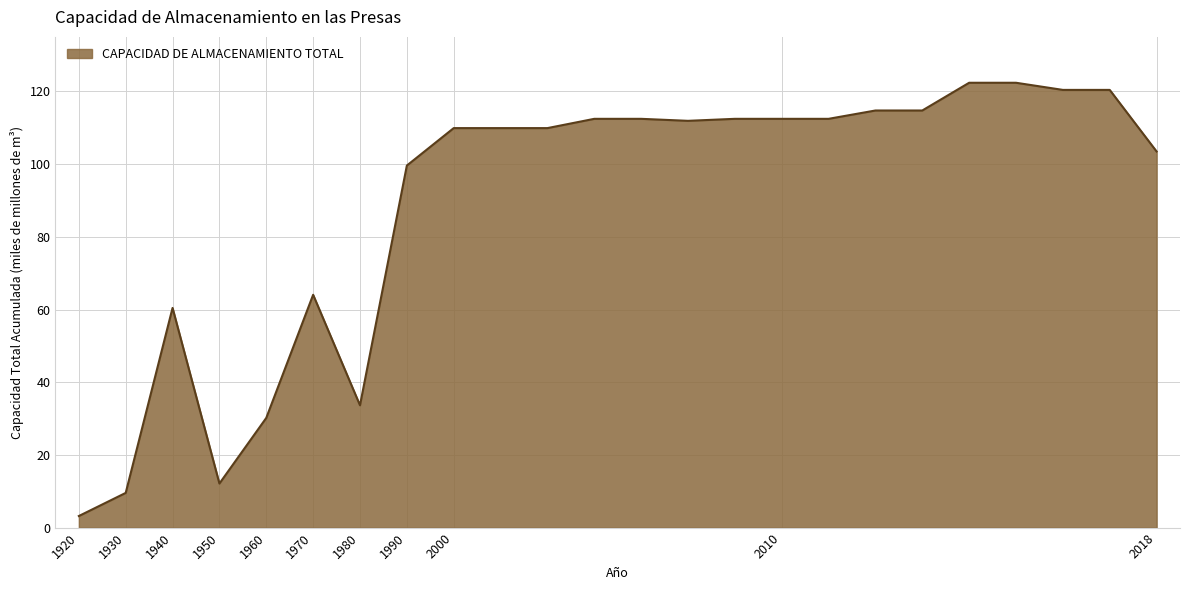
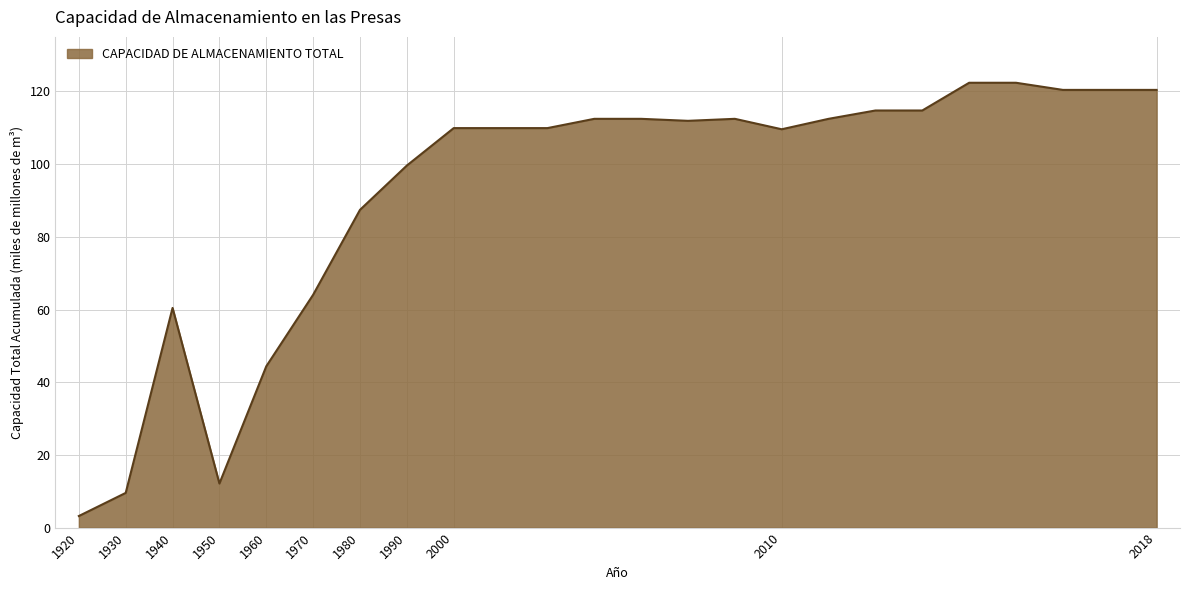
  {
    "1920": 3,
    "1930": 10,
    "1940": 60,
    "1950": 12,
-   "1960": 30,
+   "1960": 44,
    "1970": 64,
-   "1980": 34,
+   "1980": 87,
    "1990": 100,
    "2000": 110,
-   "2010": 112,
-   "2018": 103
+   "2010": 110,
+   "2018": 120
  }
